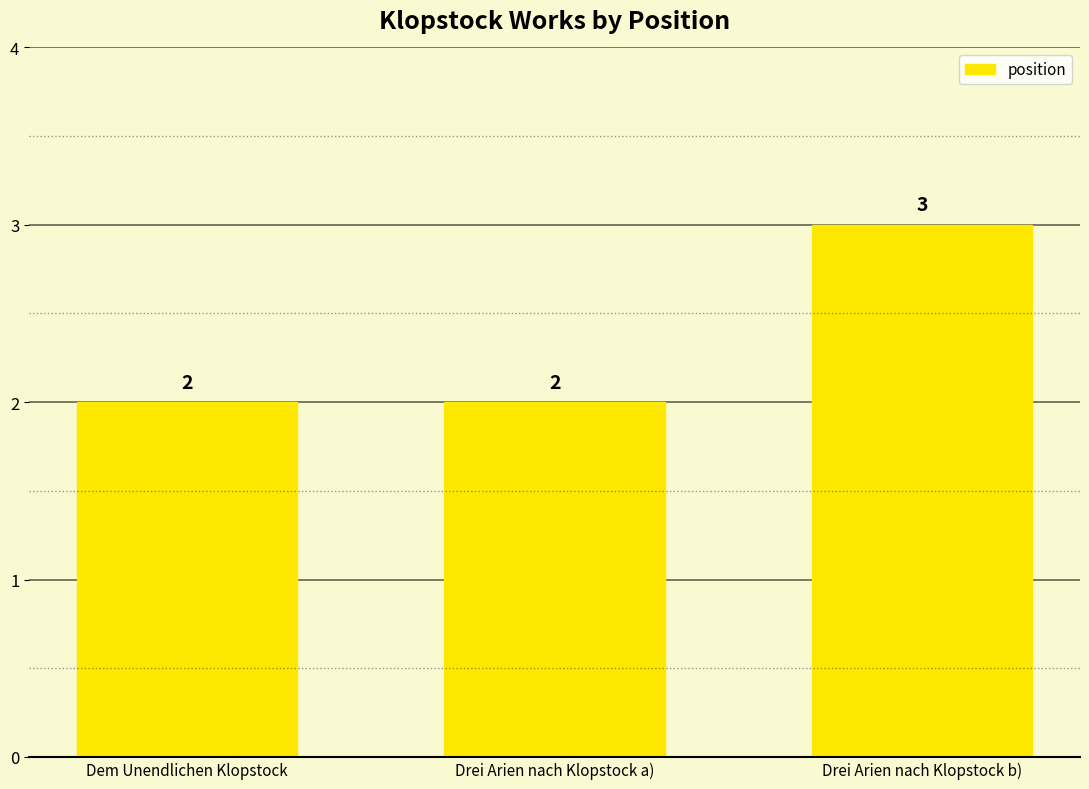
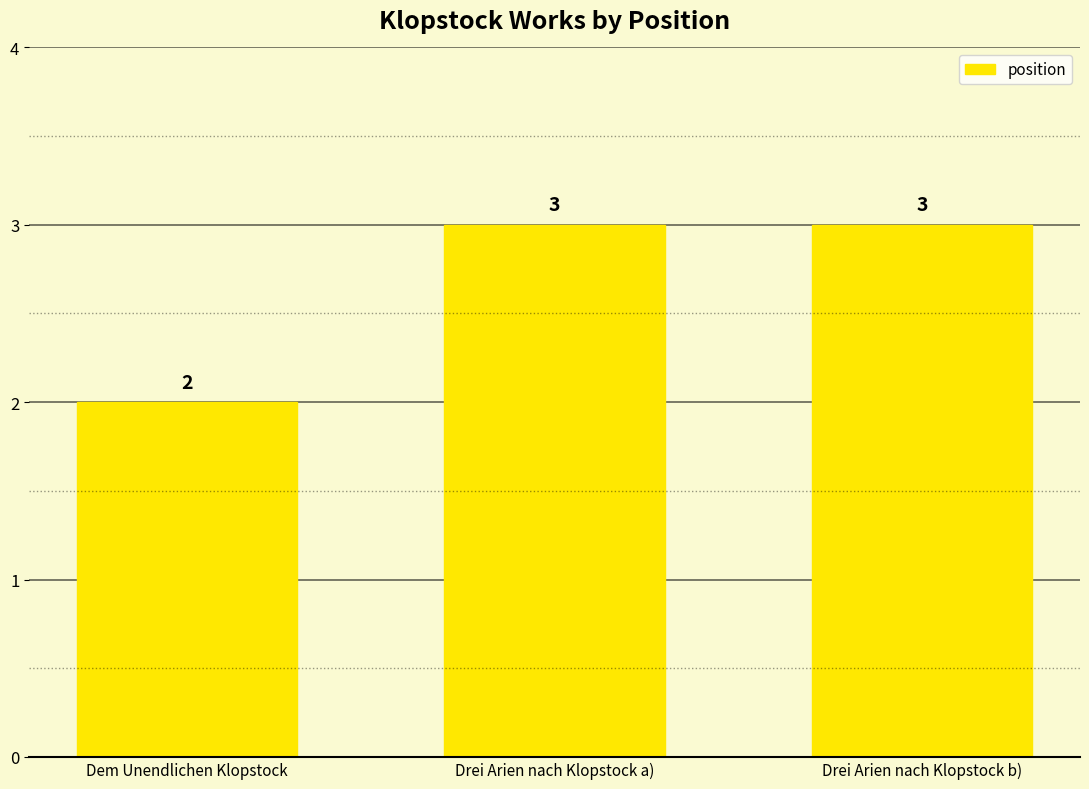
  {
    "Dem Unendlichen Klopstock": 2,
-   "Drei Arien nach Klopstock a)": 2,
+   "Drei Arien nach Klopstock a)": 3,
    "Drei Arien nach Klopstock b)": 3
  }
